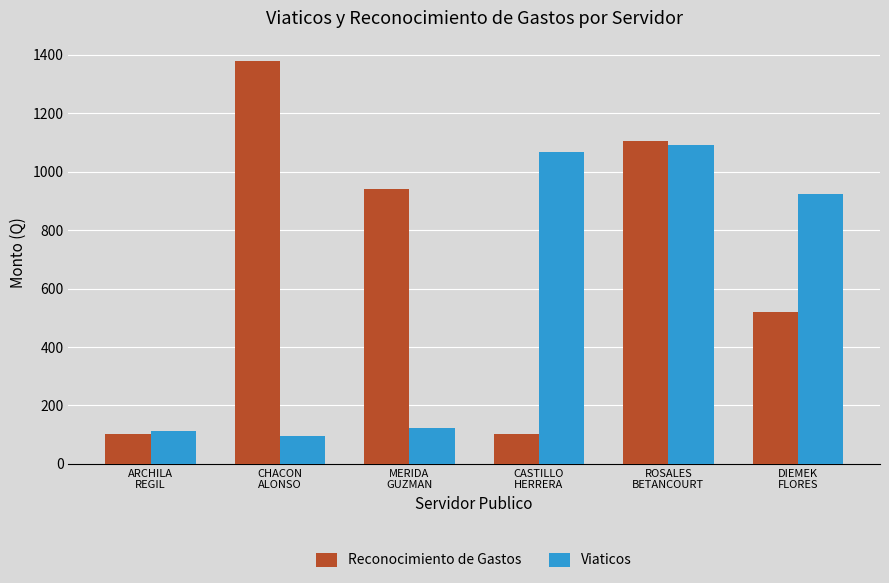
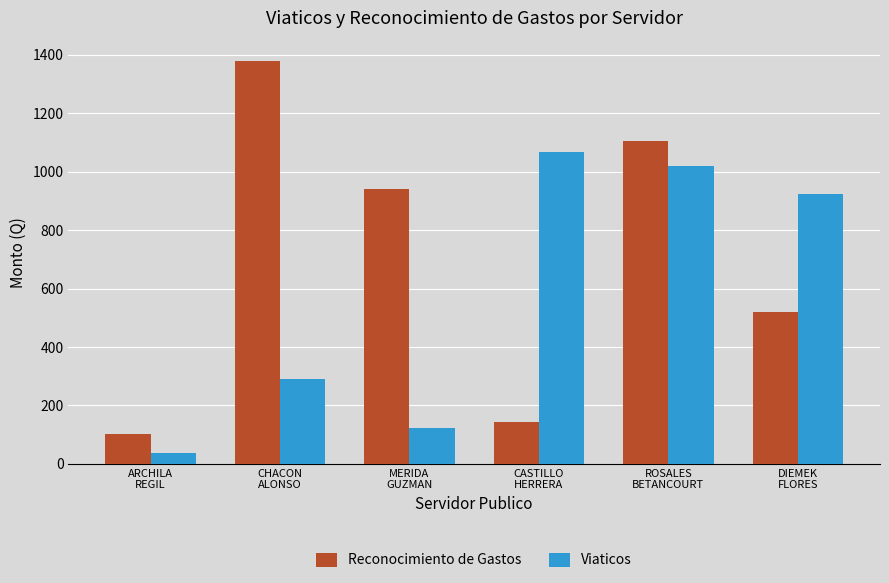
  {
    "Reconocimiento de Gastos": {
      "ARCHILA REGIL": 100,
      "CHACON ALONSO": 1380,
      "MERIDA GUZMAN": 940,
-     "CASTILLO HERRERA": 100,
+     "CASTILLO HERRERA": 140,
      "ROSALES BETANCOURT": 1100,
      "DIEMEK FLORES": 520
    },
    "Viaticos": {
-     "ARCHILA REGIL": 110,
-     "CHACON ALONSO": 100,
+     "ARCHILA REGIL": 40,
+     "CHACON ALONSO": 290,
      "MERIDA GUZMAN": 120,
      "CASTILLO HERRERA": 1070,
-     "ROSALES BETANCOURT": 1090,
+     "ROSALES BETANCOURT": 1020,
      "DIEMEK FLORES": 930
    }
  }
